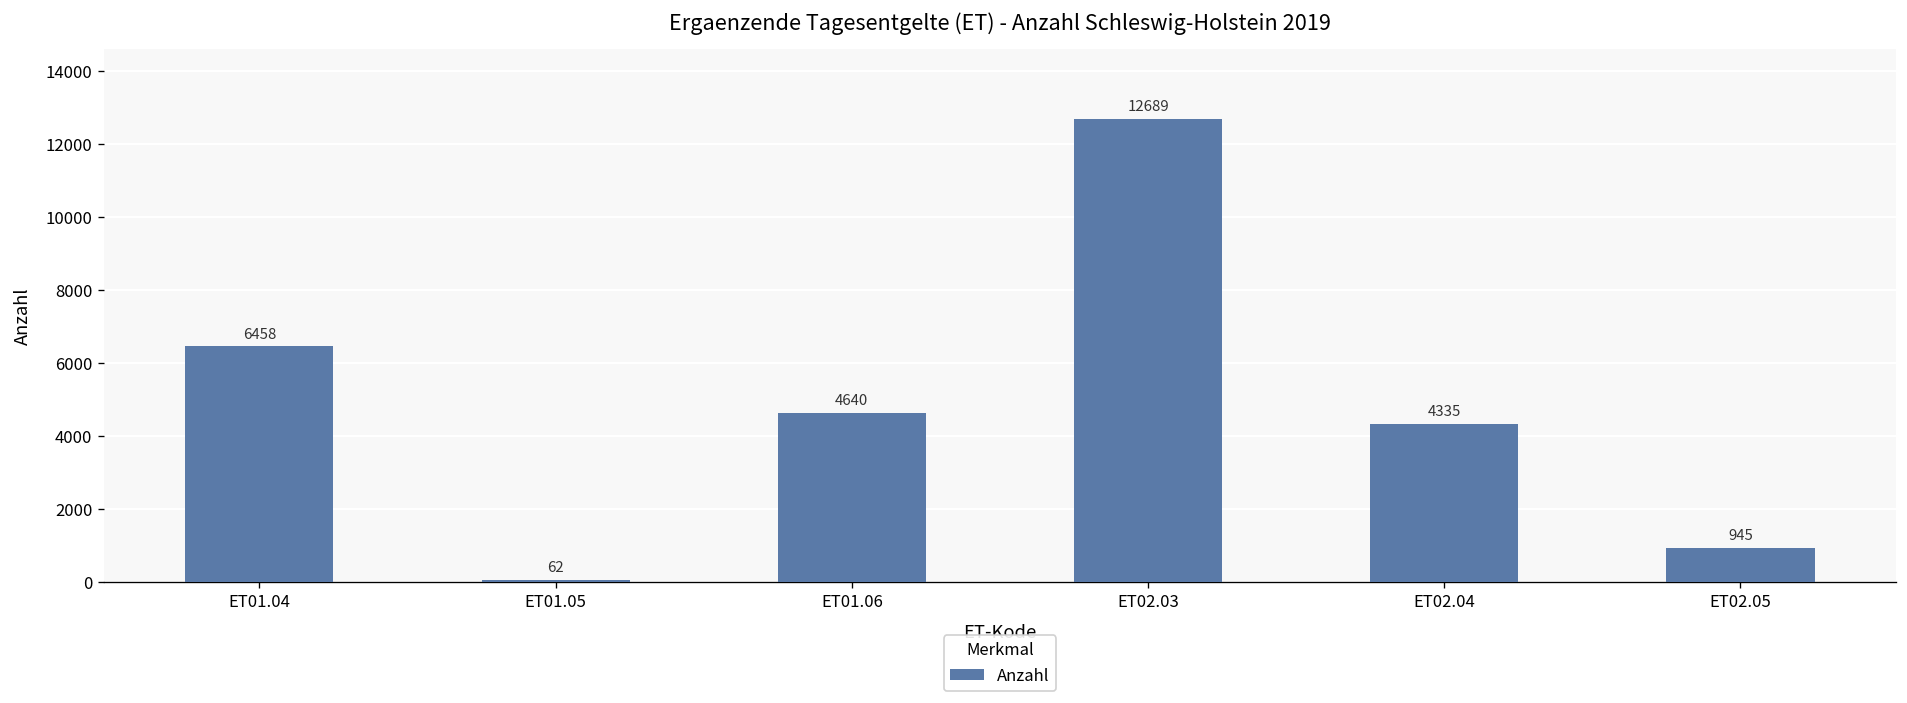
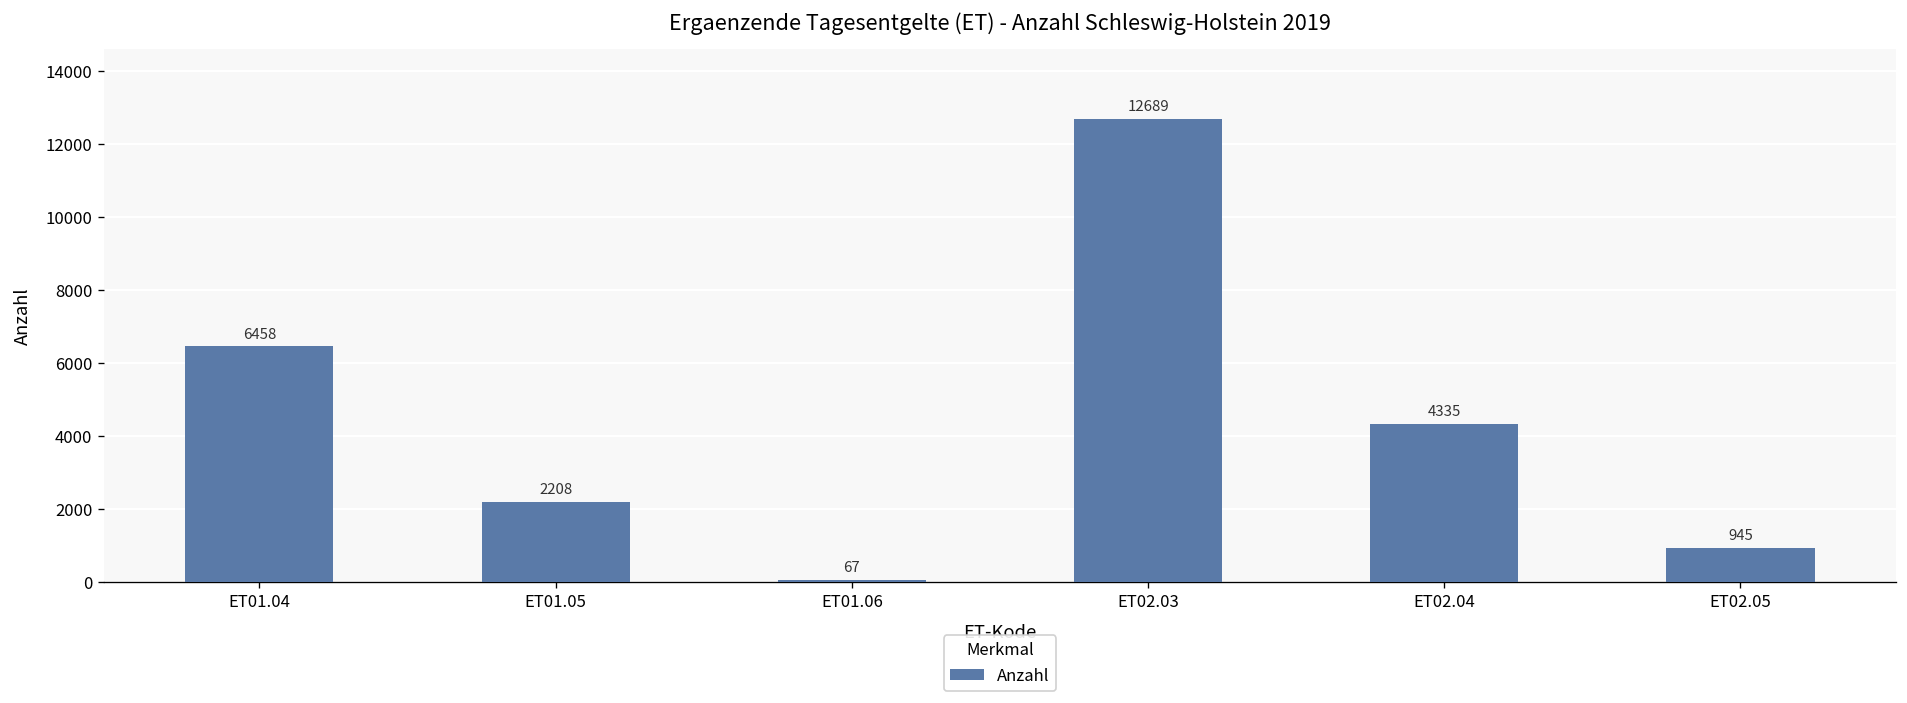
  {
    "ET01.04": 6458,
-   "ET01.05": 62,
-   "ET01.06": 4640,
+   "ET01.05": 2208,
+   "ET01.06": 67,
    "ET02.03": 12689,
    "ET02.04": 4335,
    "ET02.05": 945
  }
